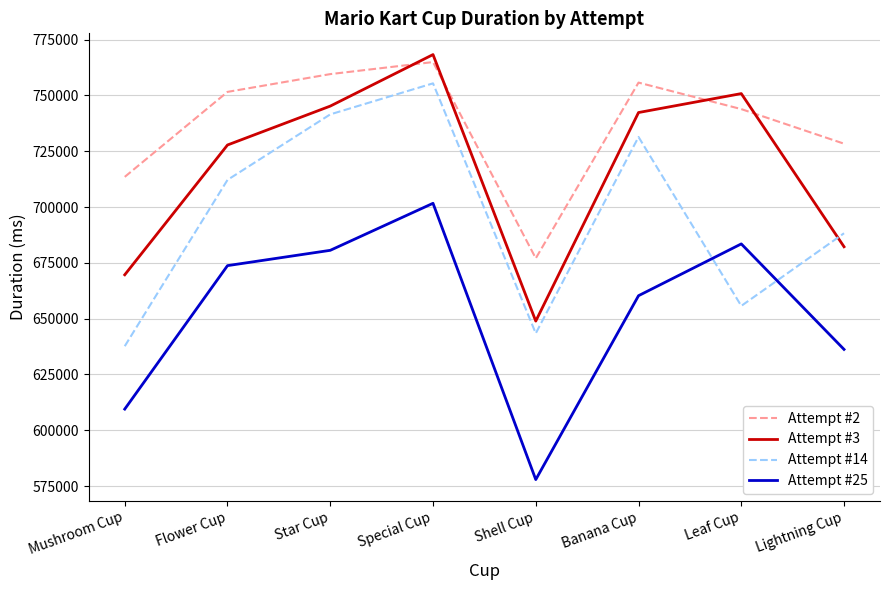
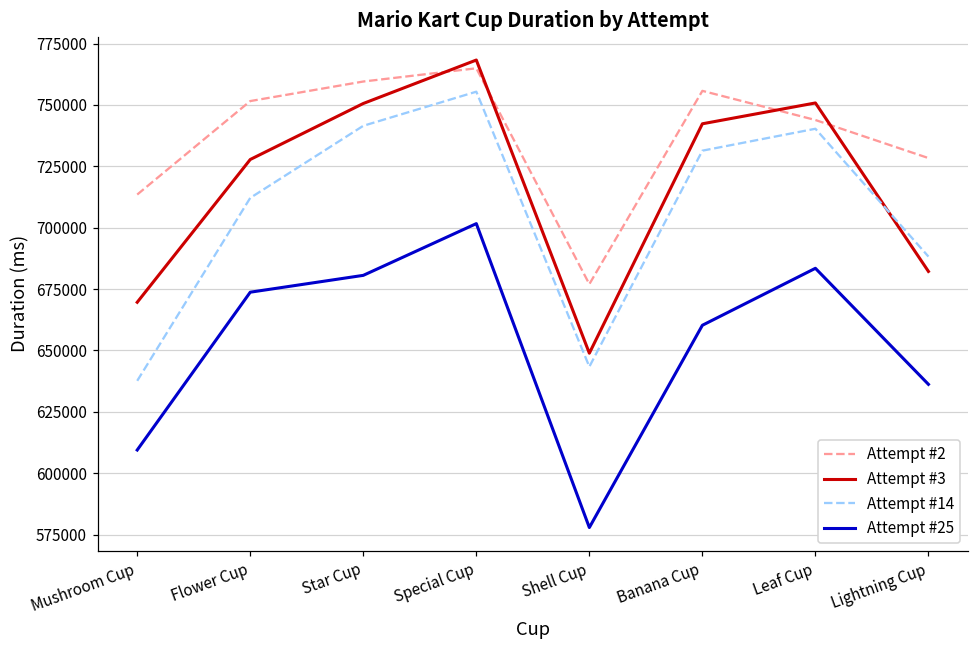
  {
    "Attempt #2": {
      "Mushroom Cup": 714000,
      "Flower Cup": 752000,
      "Star Cup": 760000,
      "Special Cup": 765000,
      "Shell Cup": 677000,
      "Banana Cup": 756000,
      "Leaf Cup": 744000,
      "Lightning Cup": 728000
    },
    "Attempt #3": {
      "Mushroom Cup": 670000,
      "Flower Cup": 728000,
-     "Star Cup": 745000,
+     "Star Cup": 751000,
      "Special Cup": 768000,
      "Shell Cup": 649000,
      "Banana Cup": 742000,
      "Leaf Cup": 751000,
      "Lightning Cup": 682000
    },
    "Attempt #14": {
      "Mushroom Cup": 638000,
      "Flower Cup": 712000,
      "Star Cup": 742000,
      "Special Cup": 755000,
      "Shell Cup": 643000,
      "Banana Cup": 731000,
-     "Leaf Cup": 656000,
+     "Leaf Cup": 740000,
      "Lightning Cup": 688000
    },
    "Attempt #25": {
      "Mushroom Cup": 609000,
      "Flower Cup": 674000,
      "Star Cup": 681000,
      "Special Cup": 702000,
      "Shell Cup": 578000,
      "Banana Cup": 660000,
      "Leaf Cup": 683000,
      "Lightning Cup": 636000
    }
  }
